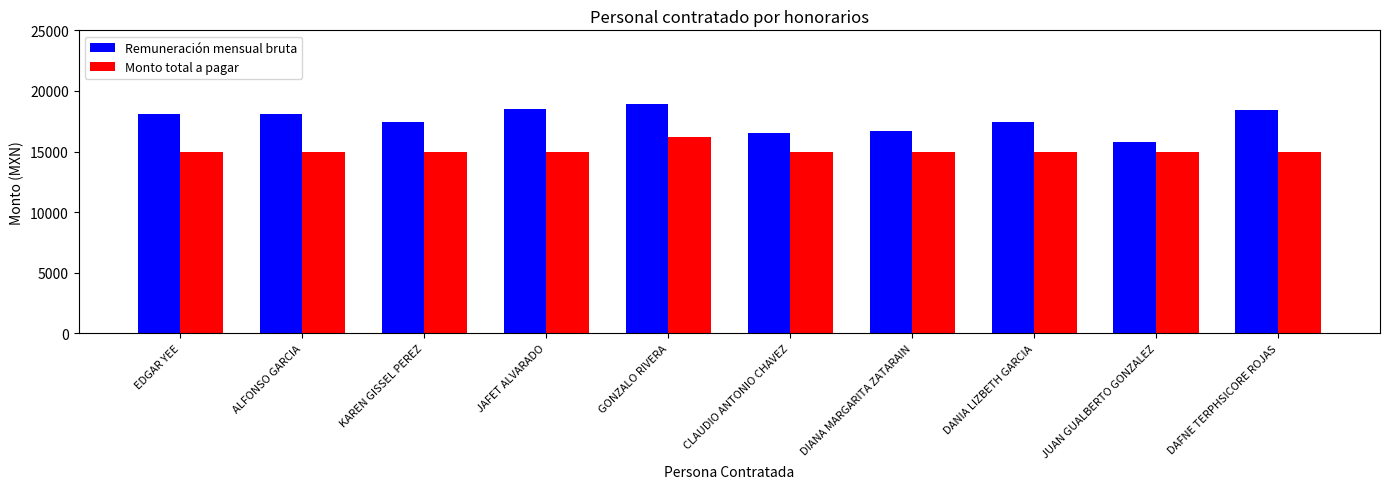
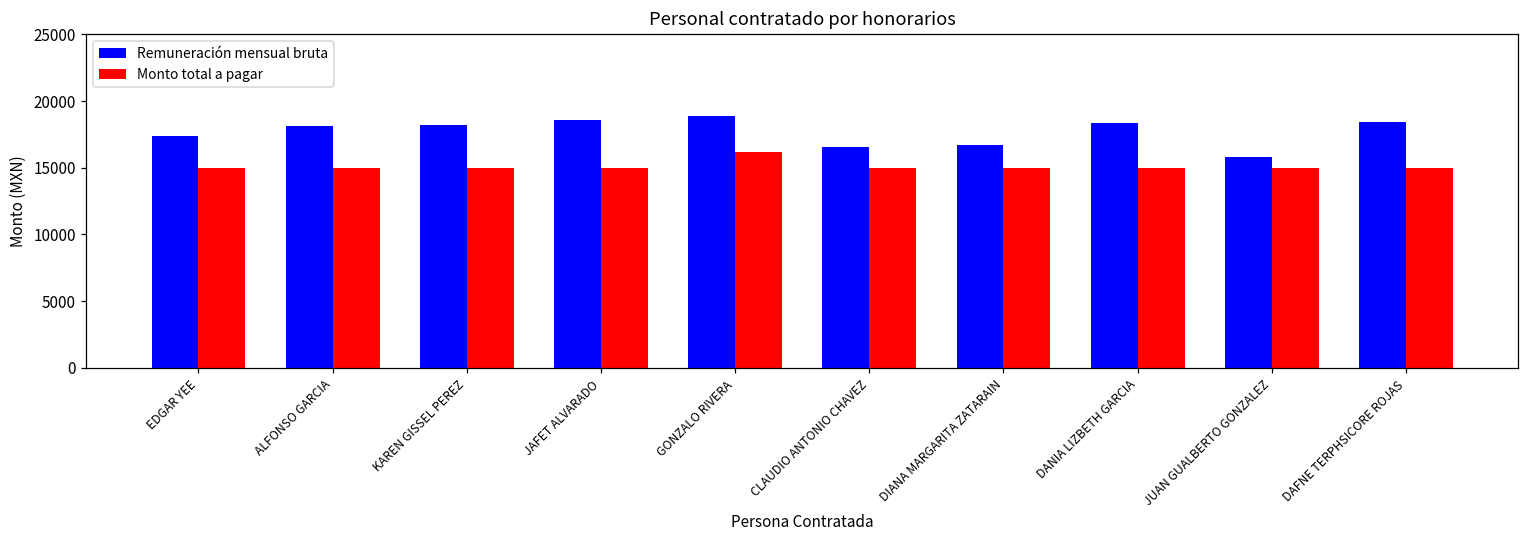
  {
    "Remuneración mensual bruta": {
-     "EDGAR YEE": 18100,
+     "EDGAR YEE": 17400,
      "ALFONSO GARCIA": 18100,
-     "KAREN GISSEL PEREZ": 17400,
+     "KAREN GISSEL PEREZ": 18200,
      "JAFET ALVARADO": 18600,
      "GONZALO RIVERA": 18900,
      "CLAUDIO ANTONIO CHAVEZ": 16600,
      "DIANA MARGARITA ZATARAIN": 16700,
-     "DANIA LIZBETH GARCIA": 17400,
+     "DANIA LIZBETH GARCIA": 18300,
      "JUAN GUALBERTO GONZALEZ": 15800,
      "DAFNE TERPHSICORE ROJAS": 18400
    },
    "Monto total a pagar": {
      "EDGAR YEE": 15000,
      "ALFONSO GARCIA": 15000,
      "KAREN GISSEL PEREZ": 15000,
      "JAFET ALVARADO": 15000,
      "GONZALO RIVERA": 16200,
      "CLAUDIO ANTONIO CHAVEZ": 15000,
      "DIANA MARGARITA ZATARAIN": 15000,
      "DANIA LIZBETH GARCIA": 15000,
      "JUAN GUALBERTO GONZALEZ": 15000,
      "DAFNE TERPHSICORE ROJAS": 15000
    }
  }
